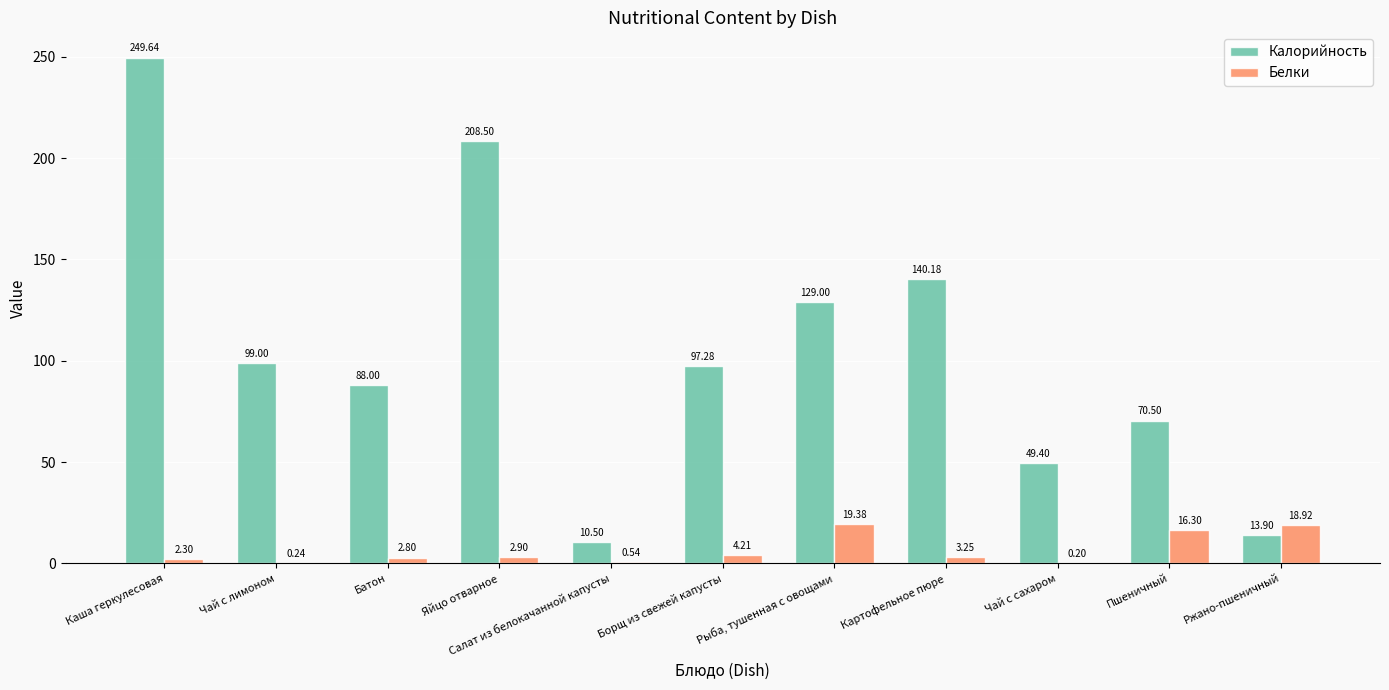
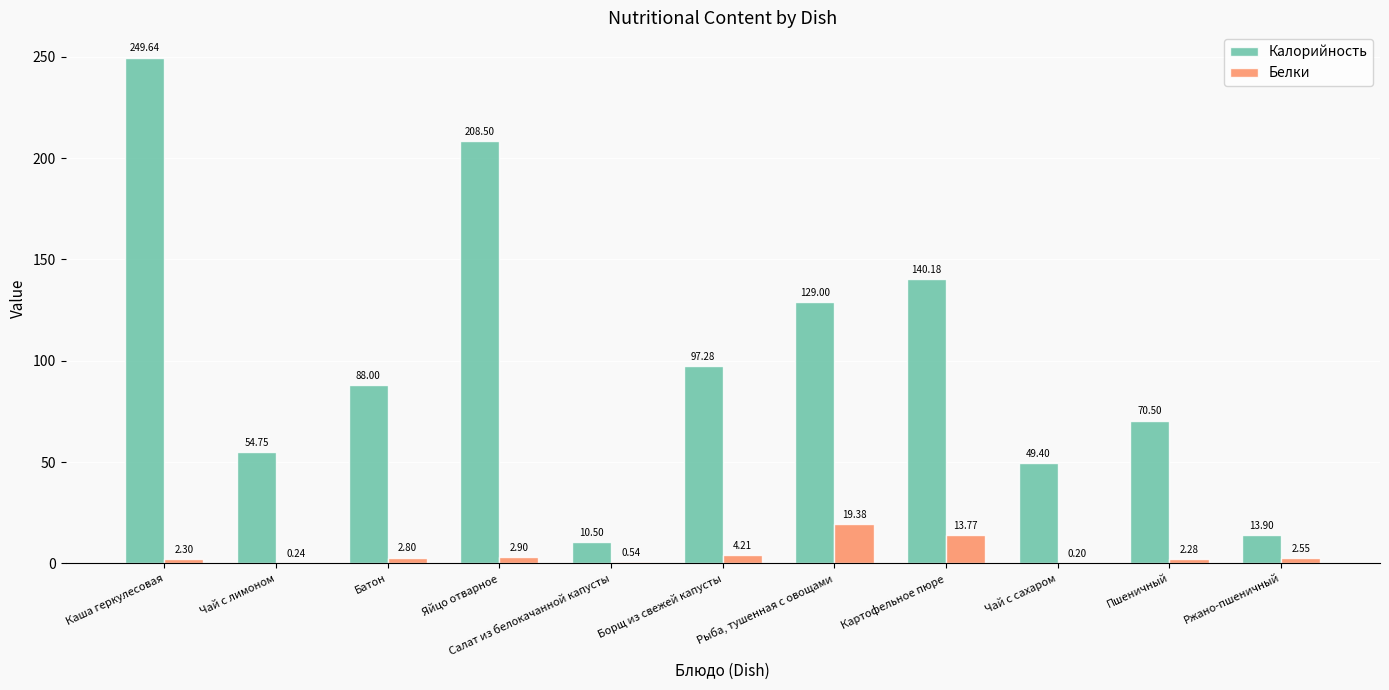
  {
    "Калорийность": {
      "Каша геркулесовая": 249.64,
-     "Чай с лимоном": 99.00,
+     "Чай с лимоном": 54.75,
      "Батон": 88.00,
      "Яйцо отварное": 208.50,
      "Салат из белокачанной капусты": 10.50,
      "Борщ из свежей капусты": 97.28,
      "Рыба, тушенная с овощами": 129.00,
      "Картофельное пюре": 140.18,
      "Чай с сахаром": 49.40,
      "Пшеничный": 70.50,
      "Ржано-пшеничный": 13.90
    },
    "Белки": {
      "Каша геркулесовая": 2.30,
      "Чай с лимоном": 0.24,
      "Батон": 2.80,
      "Яйцо отварное": 2.90,
      "Салат из белокачанной капусты": 0.54,
      "Борщ из свежей капусты": 4.21,
      "Рыба, тушенная с овощами": 19.38,
-     "Картофельное пюре": 3.25,
+     "Картофельное пюре": 13.77,
      "Чай с сахаром": 0.20,
-     "Пшеничный": 16.30,
-     "Ржано-пшеничный": 18.92
+     "Пшеничный": 2.28,
+     "Ржано-пшеничный": 2.55
    }
  }
